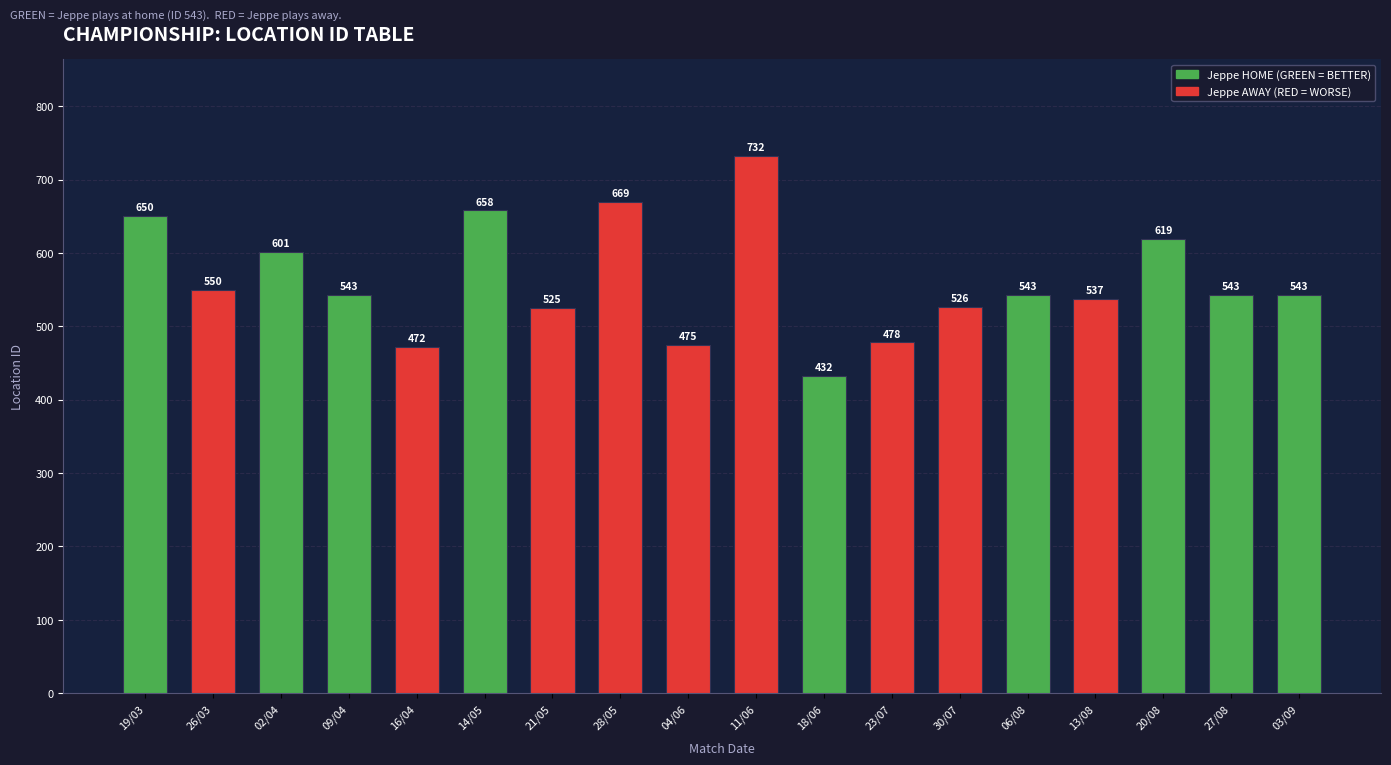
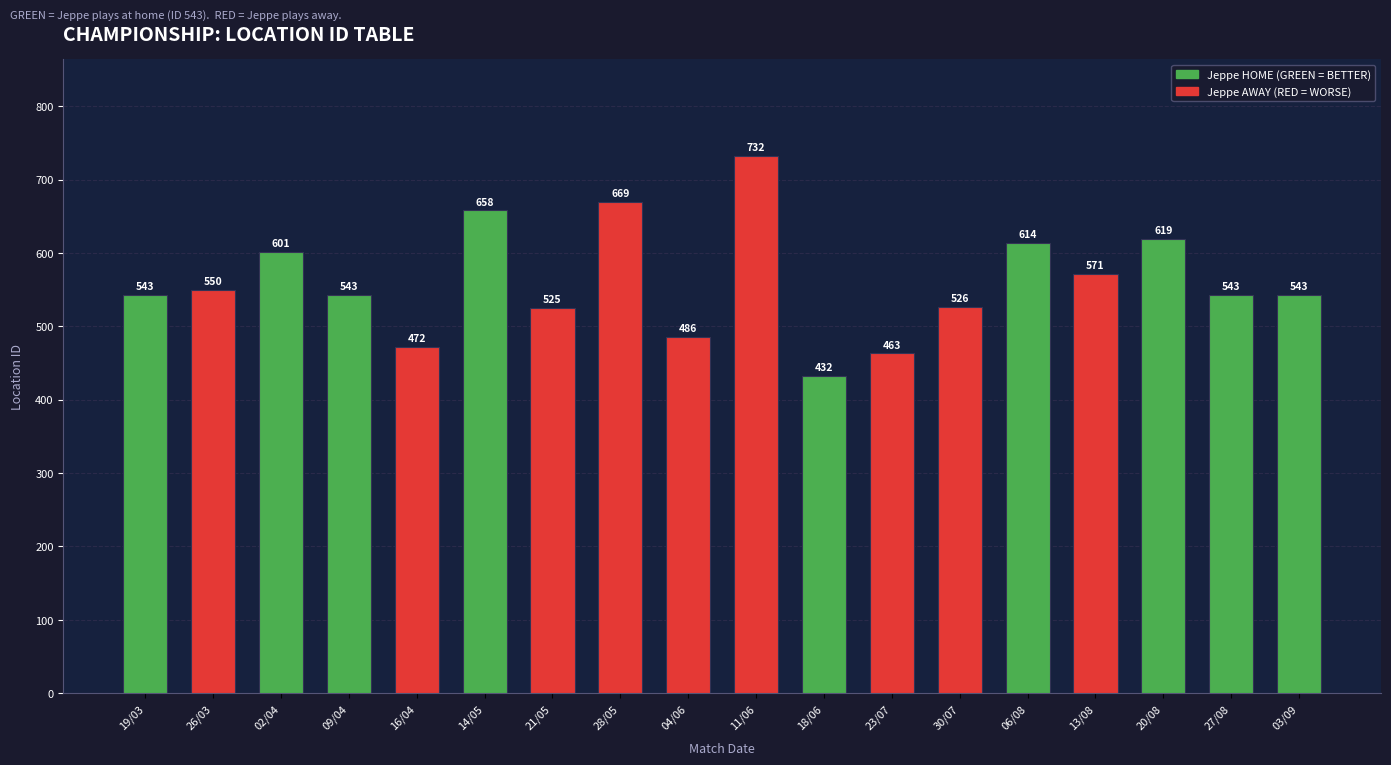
  {
-   "19/03": 650,
+   "19/03": 543,
    "26/03": 550,
    "02/04": 601,
    "09/04": 543,
    "16/04": 472,
    "14/05": 658,
    "21/05": 525,
    "28/05": 669,
-   "04/06": 475,
+   "04/06": 486,
    "11/06": 732,
    "18/06": 432,
-   "23/07": 478,
+   "23/07": 463,
    "30/07": 526,
-   "06/08": 543,
-   "13/08": 537,
+   "06/08": 614,
+   "13/08": 571,
    "20/08": 619,
    "27/08": 543,
    "03/09": 543
  }
